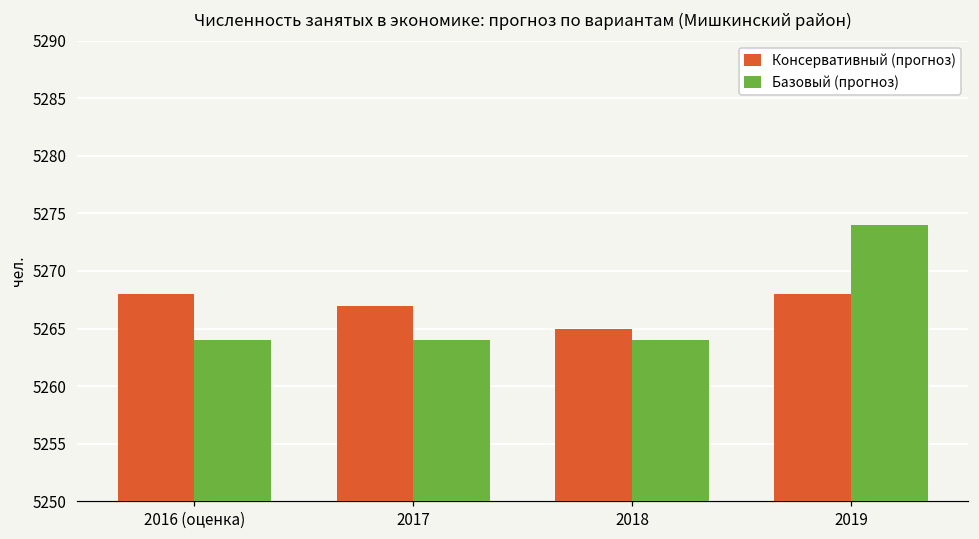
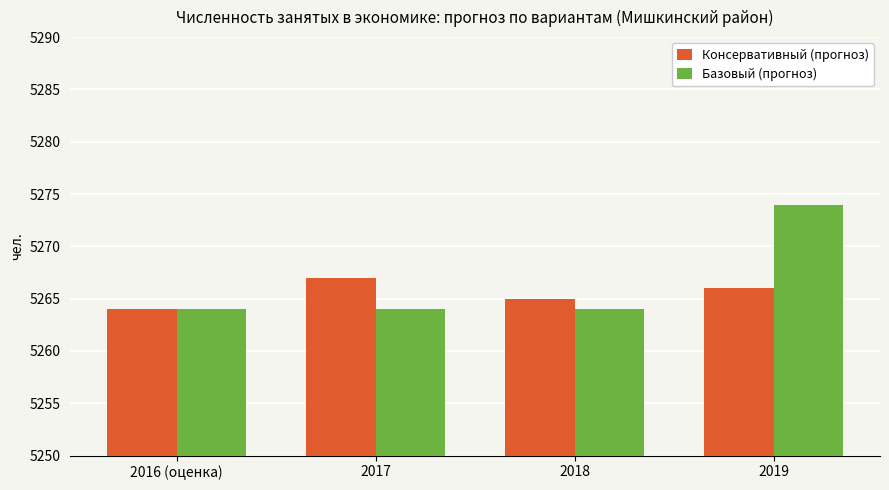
  {
    "Консервативный (прогноз)": {
-     "2016 (оценка)": 5268,
+     "2016 (оценка)": 5264,
      "2017": 5267,
      "2018": 5265,
-     "2019": 5268
+     "2019": 5266
    },
    "Базовый (прогноз)": {
      "2016 (оценка)": 5264,
      "2017": 5264,
      "2018": 5264,
      "2019": 5274
    }
  }
